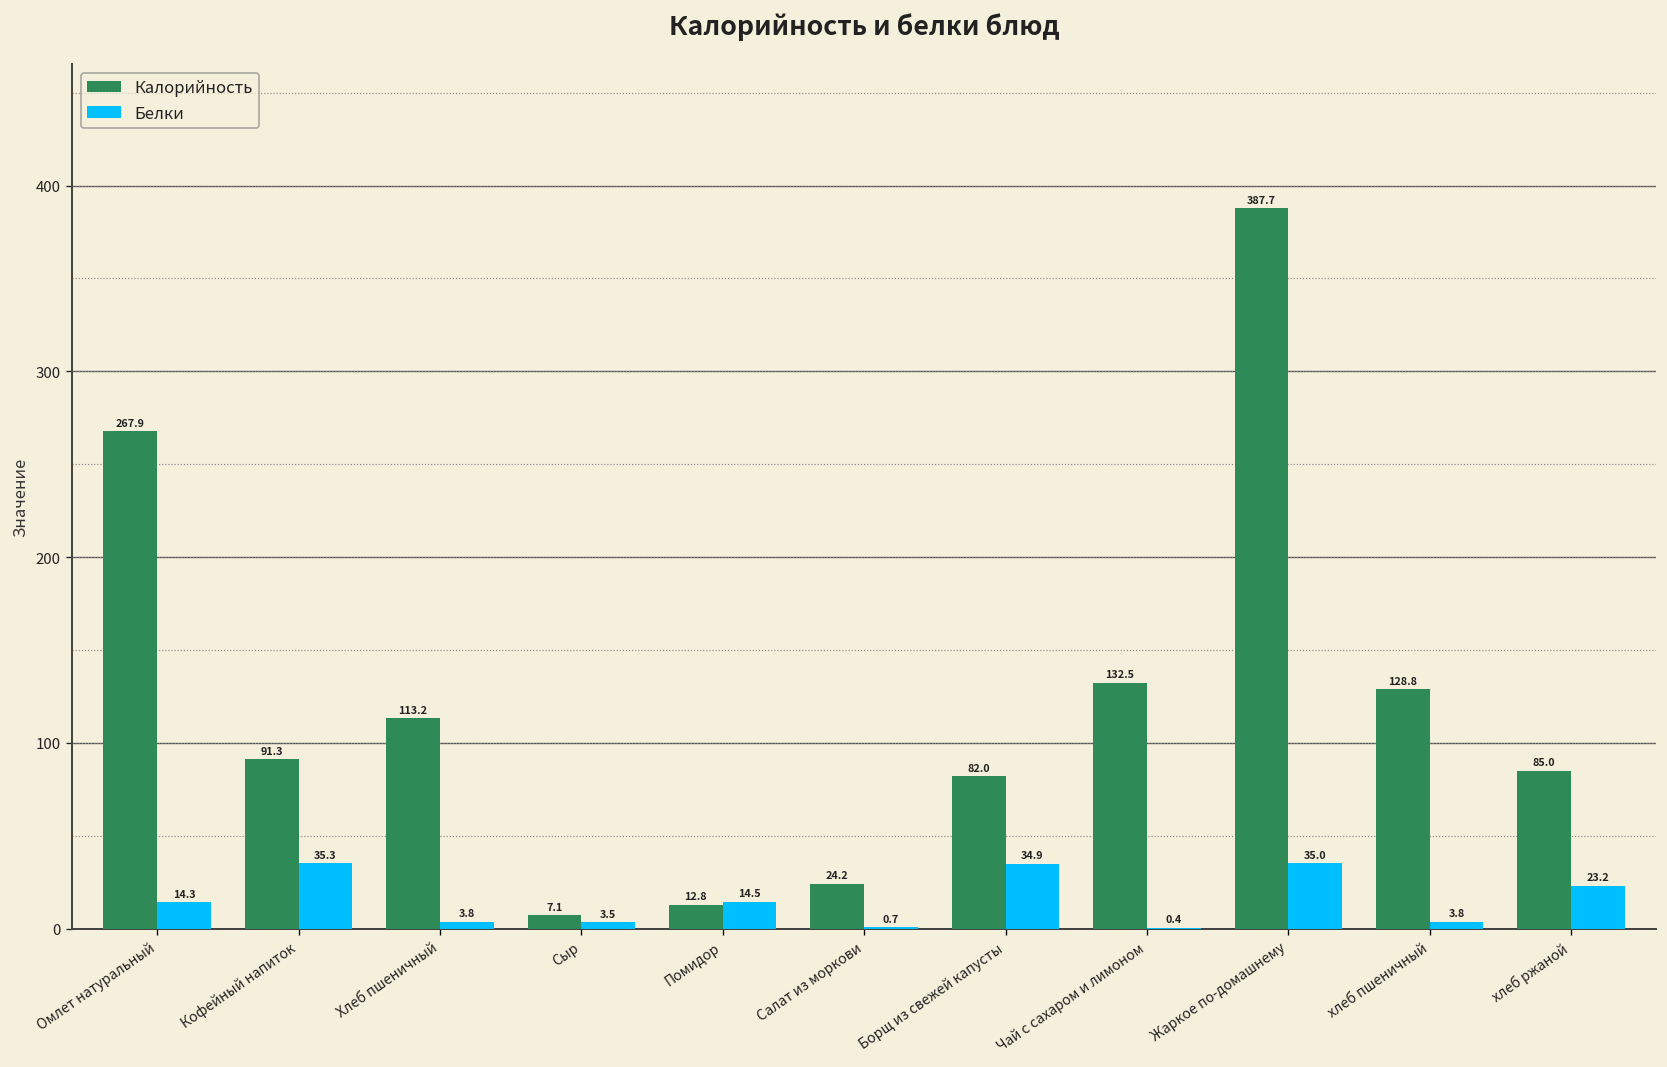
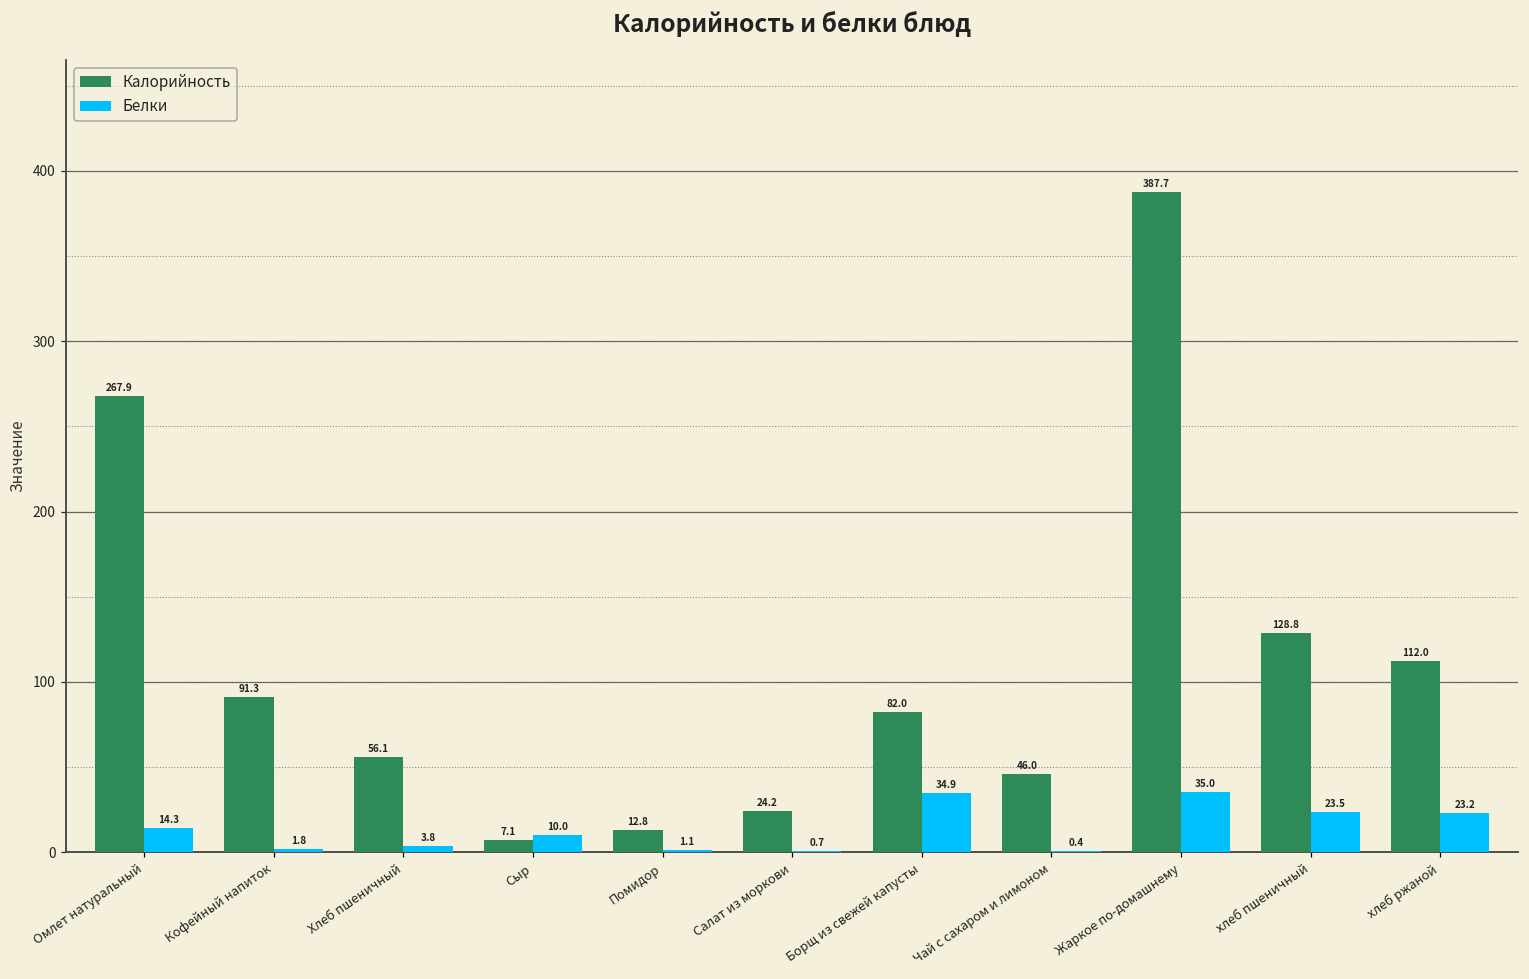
  {
    "Калорийность": {
      "Омлет натуральный": 267.9,
      "Кофейный напиток": 91.3,
-     "Хлеб пшеничный": 113.2,
+     "Хлеб пшеничный": 56.1,
      "Сыр": 7.1,
      "Помидор": 12.8,
      "Салат из моркови": 24.2,
      "Борщ из свежей капусты": 82.0,
-     "Чай с сахаром и лимоном": 132.5,
+     "Чай с сахаром и лимоном": 46.0,
      "Жаркое по-домашнему": 387.7,
      "хлеб пшеничный": 128.8,
-     "хлеб ржаной": 85.0
+     "хлеб ржаной": 112.0
    },
    "Белки": {
      "Омлет натуральный": 14.3,
-     "Кофейный напиток": 35.3,
+     "Кофейный напиток": 1.8,
      "Хлеб пшеничный": 3.8,
-     "Сыр": 3.5,
-     "Помидор": 14.5,
+     "Сыр": 10.0,
+     "Помидор": 1.1,
      "Салат из моркови": 0.7,
      "Борщ из свежей капусты": 34.9,
      "Чай с сахаром и лимоном": 0.4,
      "Жаркое по-домашнему": 35.0,
-     "хлеб пшеничный": 3.8,
+     "хлеб пшеничный": 23.5,
      "хлеб ржаной": 23.2
    }
  }
